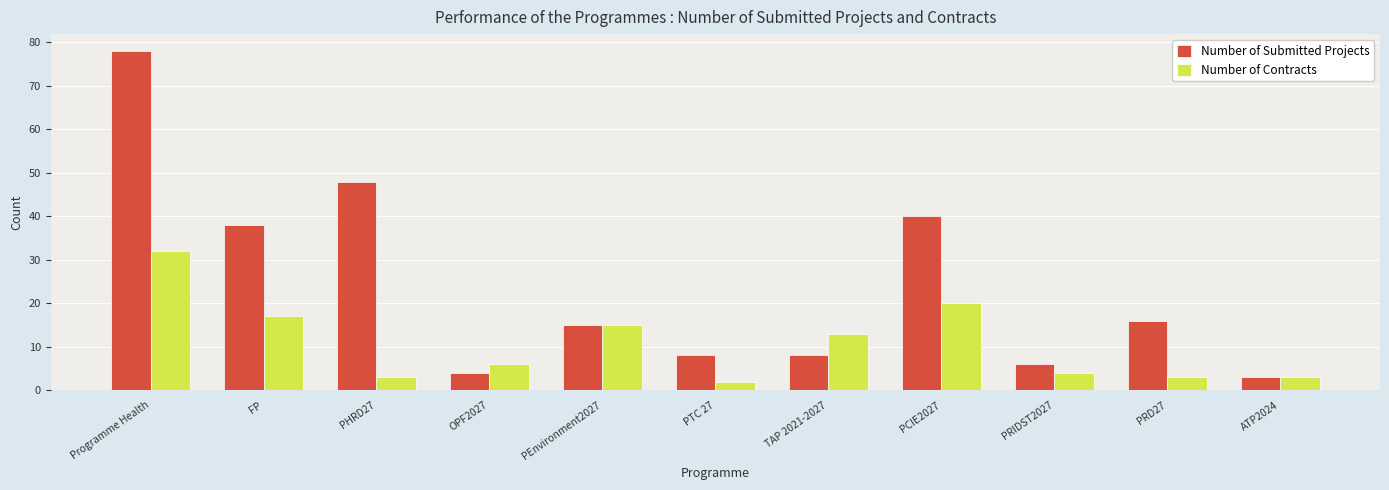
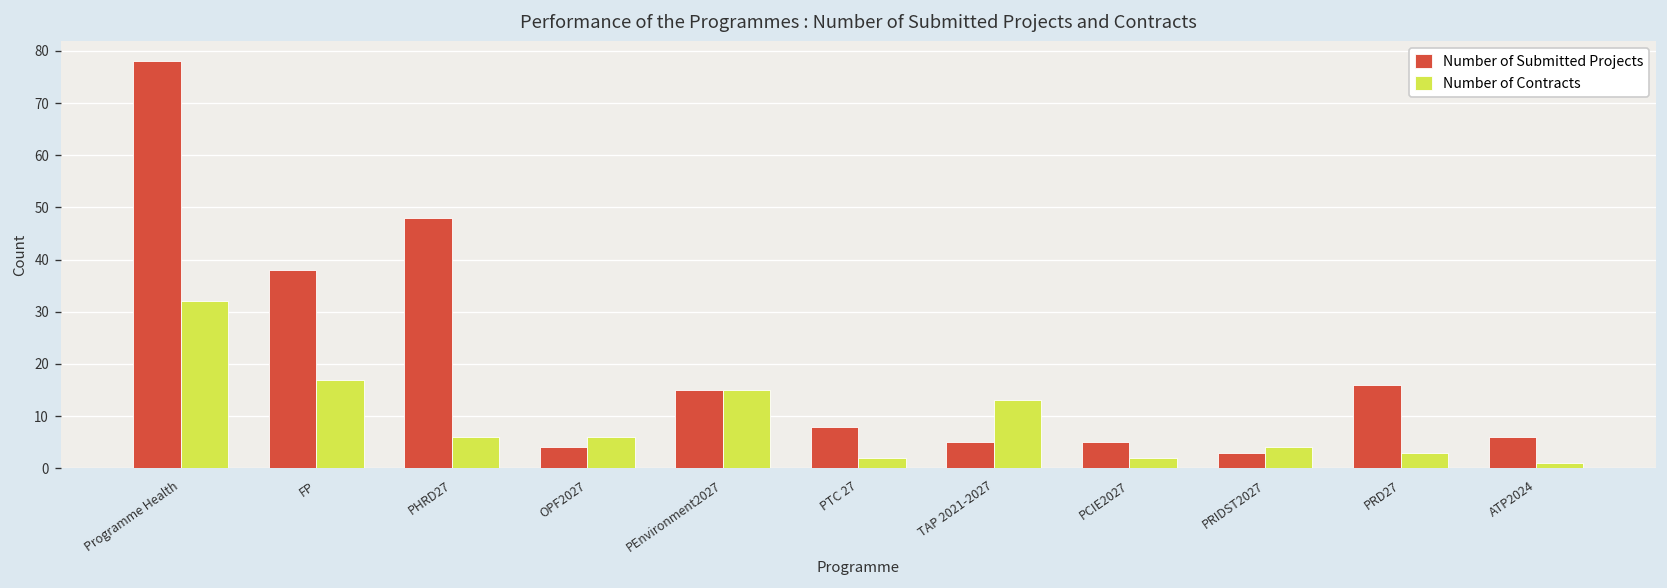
  {
    "Number of Submitted Projects": {
      "Programme Health": 78,
      "FP": 38,
      "PHRD27": 48,
      "OPF2027": 4,
      "PEnvironment2027": 15,
      "PTC 27": 8,
-     "TAP 2021-2027": 8,
-     "PCIE2027": 40,
-     "PRIDST2027": 6,
+     "TAP 2021-2027": 5,
+     "PCIE2027": 5,
+     "PRIDST2027": 3,
      "PRD27": 16,
-     "ATP2024": 3
+     "ATP2024": 6
    },
    "Number of Contracts": {
      "Programme Health": 32,
      "FP": 17,
-     "PHRD27": 3,
+     "PHRD27": 6,
      "OPF2027": 6,
      "PEnvironment2027": 15,
      "PTC 27": 2,
      "TAP 2021-2027": 13,
-     "PCIE2027": 20,
+     "PCIE2027": 2,
      "PRIDST2027": 4,
      "PRD27": 3,
-     "ATP2024": 3
+     "ATP2024": 1
    }
  }
